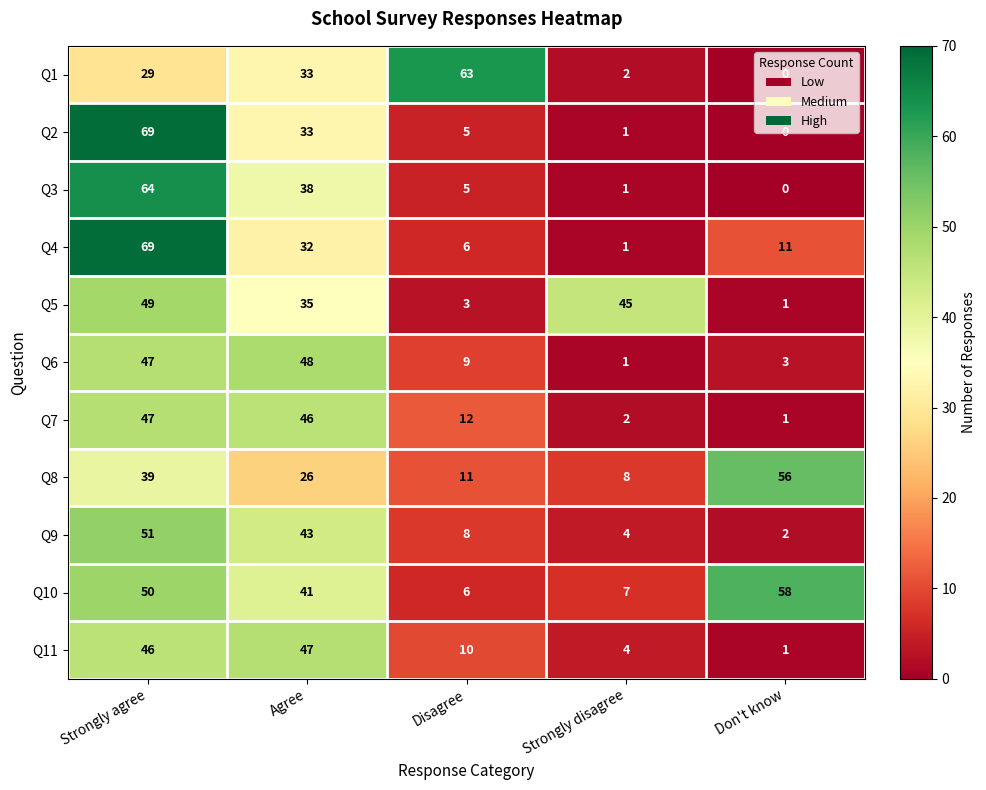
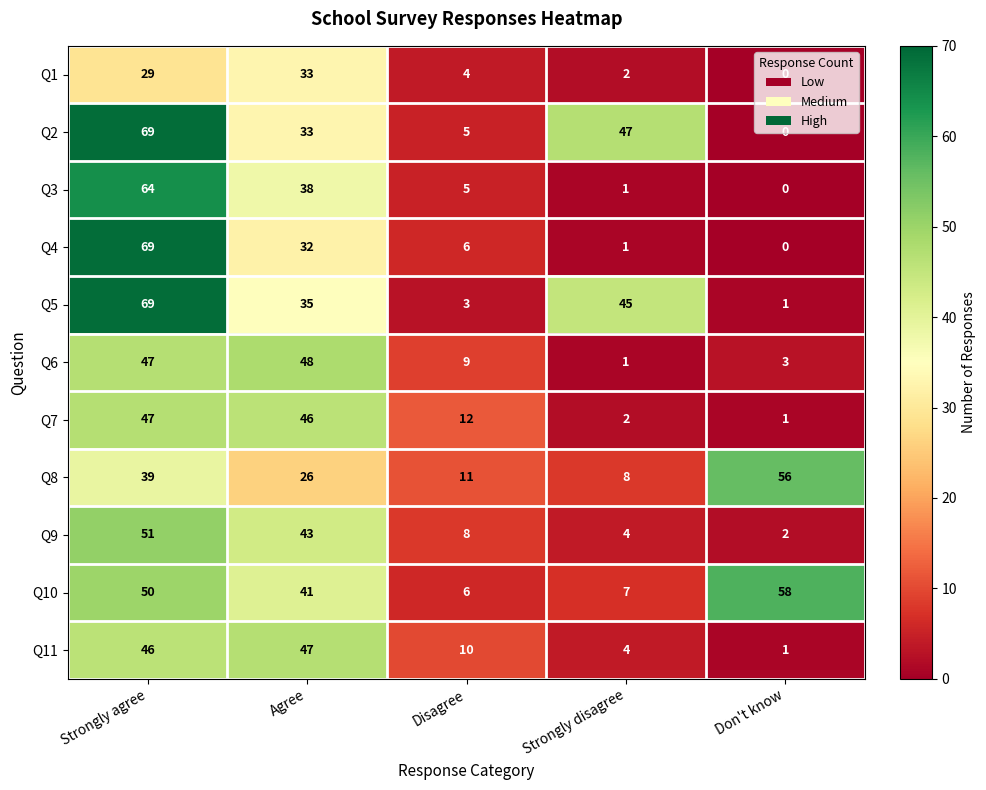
  {
    "Q1": {
      "Strongly agree": 29,
      "Agree": 33,
-     "Disagree": 63,
+     "Disagree": 4,
      "Strongly disagree": 2
    },
    "Q2": {
      "Strongly agree": 69,
      "Agree": 33,
      "Disagree": 5,
-     "Strongly disagree": 1
+     "Strongly disagree": 47
    },
    "Q3": {
      "Strongly agree": 64,
      "Agree": 38,
      "Disagree": 5,
      "Strongly disagree": 1,
      "Don't know": 0
    },
    "Q4": {
      "Strongly agree": 69,
      "Agree": 32,
      "Disagree": 6,
      "Strongly disagree": 1,
-     "Don't know": 11
+     "Don't know": 0
    },
    "Q5": {
-     "Strongly agree": 49,
+     "Strongly agree": 69,
      "Agree": 35,
      "Disagree": 3,
      "Strongly disagree": 45,
      "Don't know": 1
    },
    "Q6": {
      "Strongly agree": 47,
      "Agree": 48,
      "Disagree": 9,
      "Strongly disagree": 1,
      "Don't know": 3
    },
    "Q7": {
      "Strongly agree": 47,
      "Agree": 46,
      "Disagree": 12,
      "Strongly disagree": 2,
      "Don't know": 1
    },
    "Q8": {
      "Strongly agree": 39,
      "Agree": 26,
      "Disagree": 11,
      "Strongly disagree": 8,
      "Don't know": 56
    },
    "Q9": {
      "Strongly agree": 51,
      "Agree": 43,
      "Disagree": 8,
      "Strongly disagree": 4,
      "Don't know": 2
    },
    "Q10": {
      "Strongly agree": 50,
      "Agree": 41,
      "Disagree": 6,
      "Strongly disagree": 7,
      "Don't know": 58
    },
    "Q11": {
      "Strongly agree": 46,
      "Agree": 47,
      "Disagree": 10,
      "Strongly disagree": 4,
      "Don't know": 1
    }
  }
